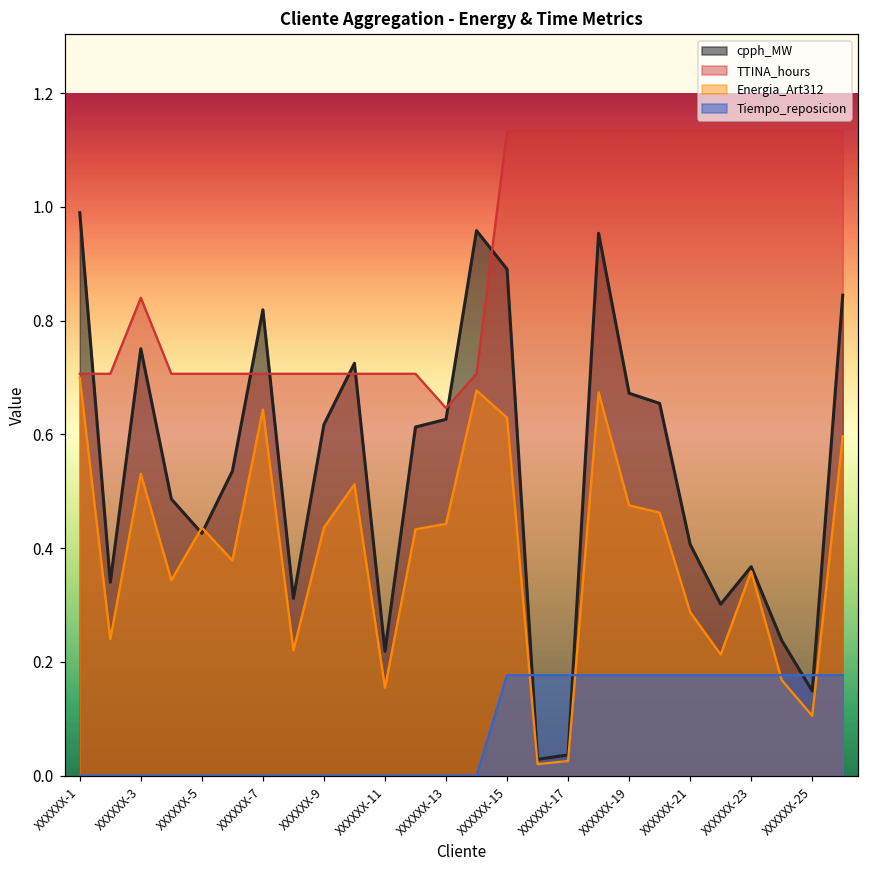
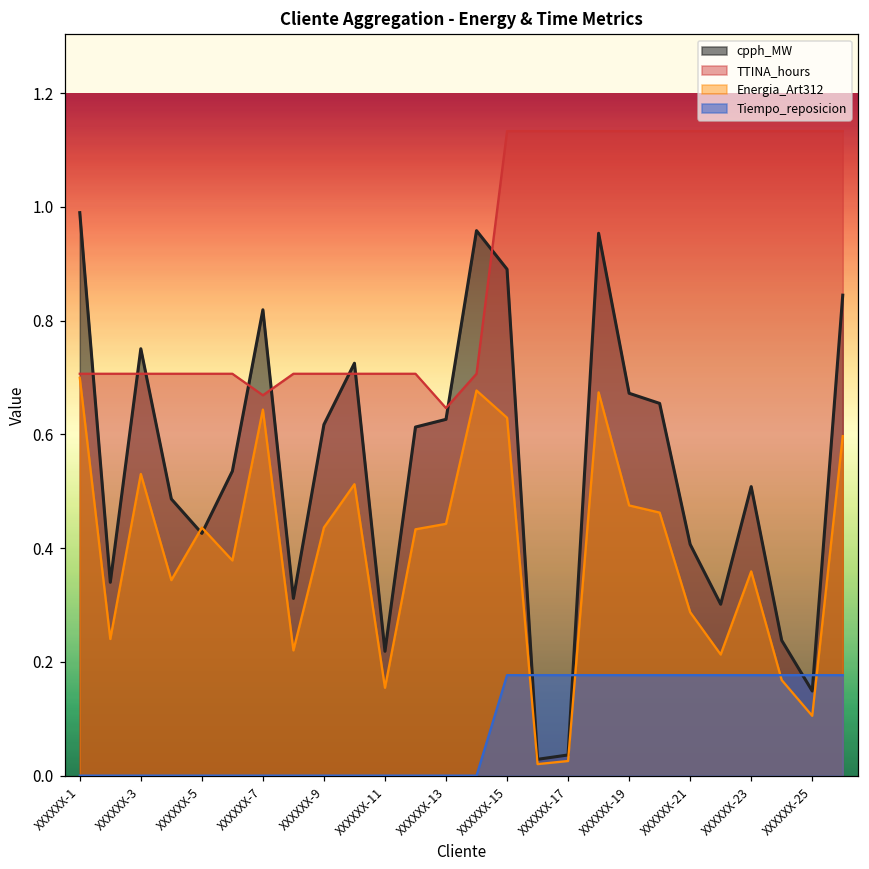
  {
    "cpph_MW": {
      "XXXXXX-1": 0.99,
      "XXXXXX-3": 0.75,
      "XXXXXX-5": 0.43,
      "XXXXXX-7": 0.82,
      "XXXXXX-9": 0.62,
      "XXXXXX-11": 0.22,
      "XXXXXX-13": 0.63,
      "XXXXXX-15": 0.89,
      "XXXXXX-17": 0.04,
      "XXXXXX-19": 0.67,
      "XXXXXX-21": 0.41,
-     "XXXXXX-23": 0.37,
+     "XXXXXX-23": 0.51,
      "XXXXXX-25": 0.15
    },
    "TTINA_hours": {
      "XXXXXX-1": 0.71,
-     "XXXXXX-3": 0.84,
+     "XXXXXX-3": 0.71,
      "XXXXXX-5": 0.71,
-     "XXXXXX-7": 0.71,
+     "XXXXXX-7": 0.67,
      "XXXXXX-9": 0.71,
      "XXXXXX-11": 0.71,
      "XXXXXX-13": 0.65,
      "XXXXXX-15": 1.13,
      "XXXXXX-17": 1.13,
      "XXXXXX-19": 1.13,
      "XXXXXX-21": 1.13,
      "XXXXXX-23": 1.13,
      "XXXXXX-25": 1.13
    },
    "Energia_Art312": {
      "XXXXXX-1": 0.70,
      "XXXXXX-3": 0.53,
      "XXXXXX-5": 0.44,
      "XXXXXX-7": 0.64,
      "XXXXXX-9": 0.44,
      "XXXXXX-11": 0.15,
      "XXXXXX-13": 0.44,
      "XXXXXX-15": 0.63,
      "XXXXXX-17": 0.03,
      "XXXXXX-19": 0.48,
      "XXXXXX-21": 0.29,
      "XXXXXX-23": 0.36,
      "XXXXXX-25": 0.11
    },
    "Tiempo_reposicion": {
      "XXXXXX-1": 0.00,
      "XXXXXX-3": 0.00,
      "XXXXXX-5": 0.00,
      "XXXXXX-7": 0.00,
      "XXXXXX-9": 0.00,
      "XXXXXX-11": 0.00,
      "XXXXXX-13": 0.00,
      "XXXXXX-15": 0.18,
      "XXXXXX-17": 0.18,
      "XXXXXX-19": 0.18,
      "XXXXXX-21": 0.18,
      "XXXXXX-23": 0.18,
      "XXXXXX-25": 0.18
    }
  }
